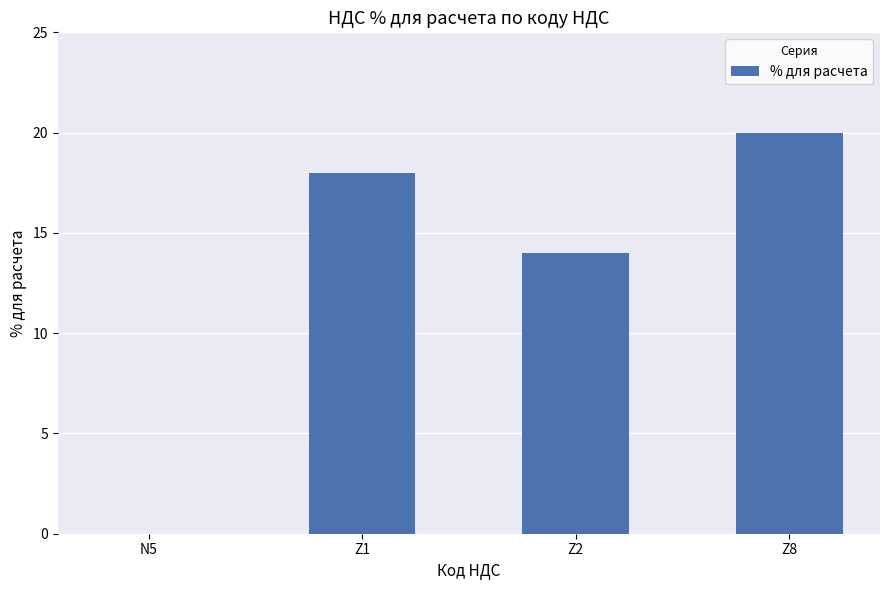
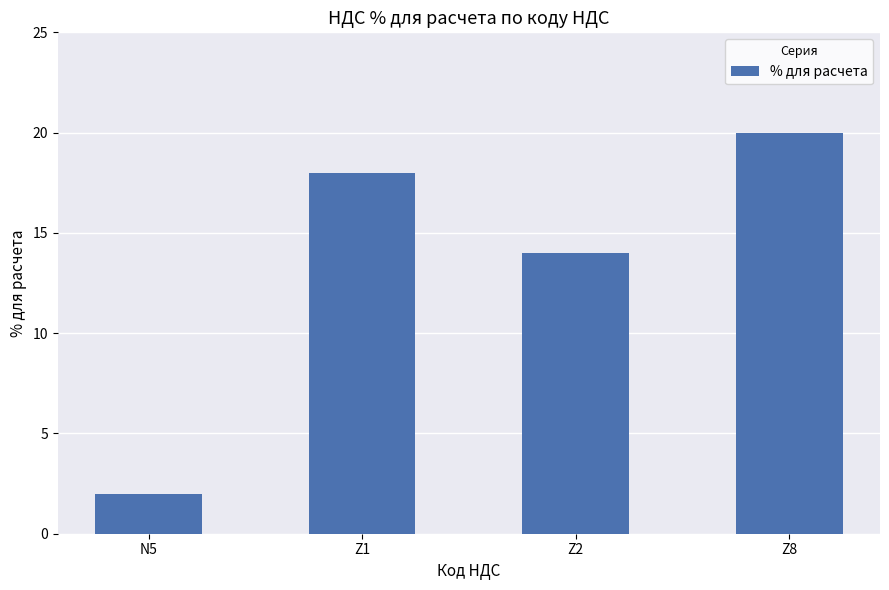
  {
-   "N5": 0,
+   "N5": 2,
    "Z1": 18,
    "Z2": 14,
    "Z8": 20
  }
